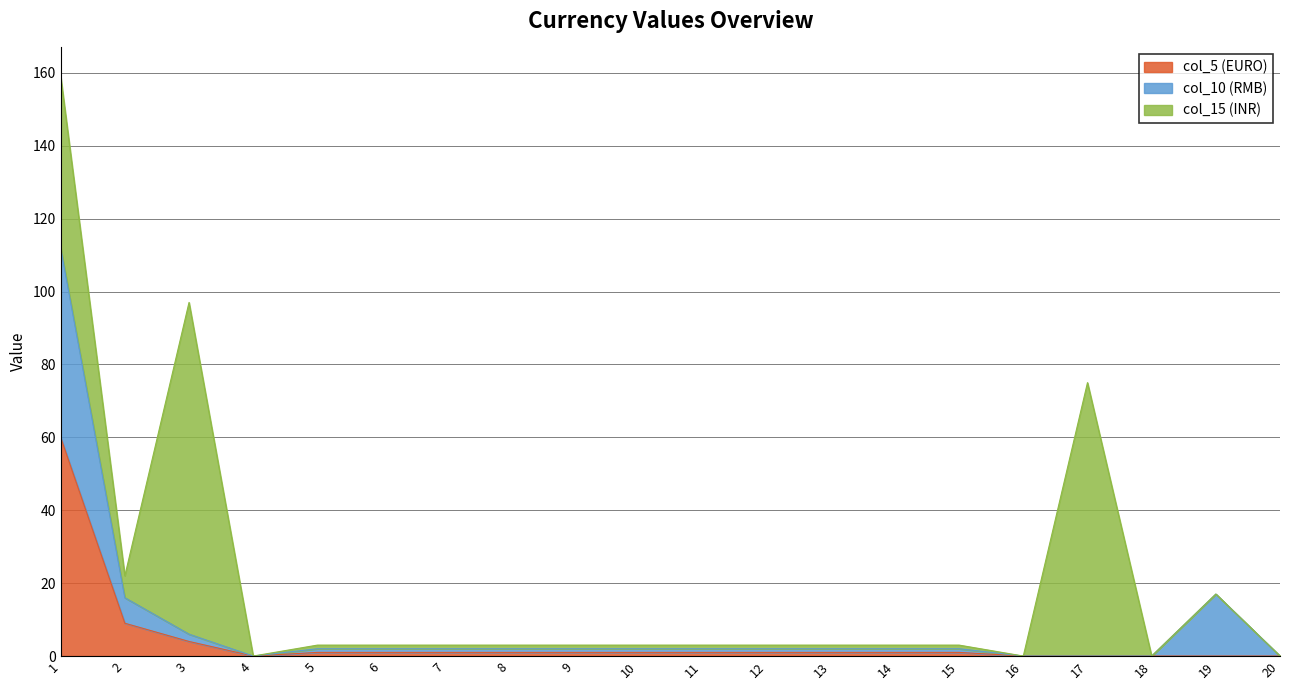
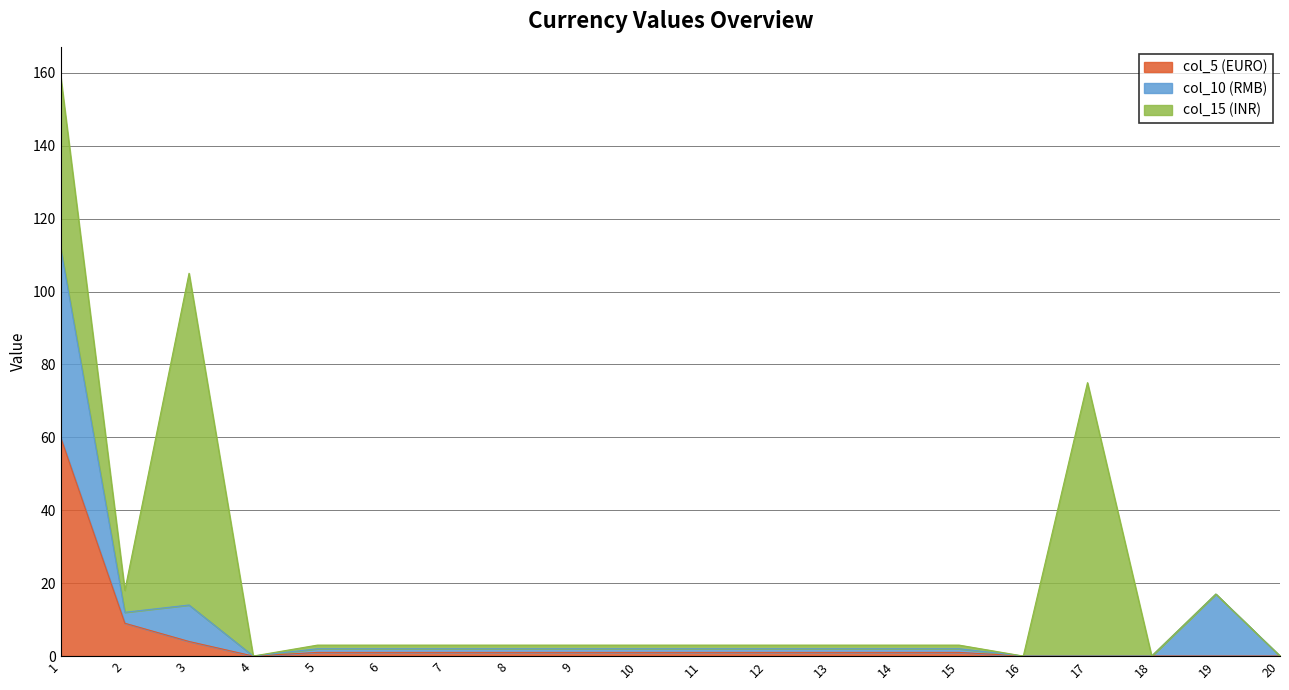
  {
    "col_5 (EURO)": {
      "1": 60,
      "2": 9,
      "3": 4,
      "5": 1,
      "6": 1,
      "7": 1,
      "8": 1,
      "9": 1,
      "10": 1,
      "11": 1,
      "12": 1,
      "13": 1,
      "14": 1,
      "15": 1,
      "19": 0
    },
    "col_10 (RMB)": {
      "1": 52,
-     "2": 7,
-     "3": 2,
+     "2": 3,
+     "3": 10,
      "5": 1,
      "6": 1,
      "7": 1,
      "8": 1,
      "9": 1,
      "10": 1,
      "11": 1,
      "12": 1,
      "13": 1,
      "14": 1,
      "15": 1
    },
    "col_15 (INR)": {
      "1": 47,
      "2": 6,
      "3": 91,
      "5": 1,
      "6": 1,
      "7": 1,
      "8": 1,
      "9": 1,
      "10": 1,
      "11": 1,
      "12": 1,
      "13": 1,
      "14": 1,
      "15": 1,
      "17": 75
    }
  }
